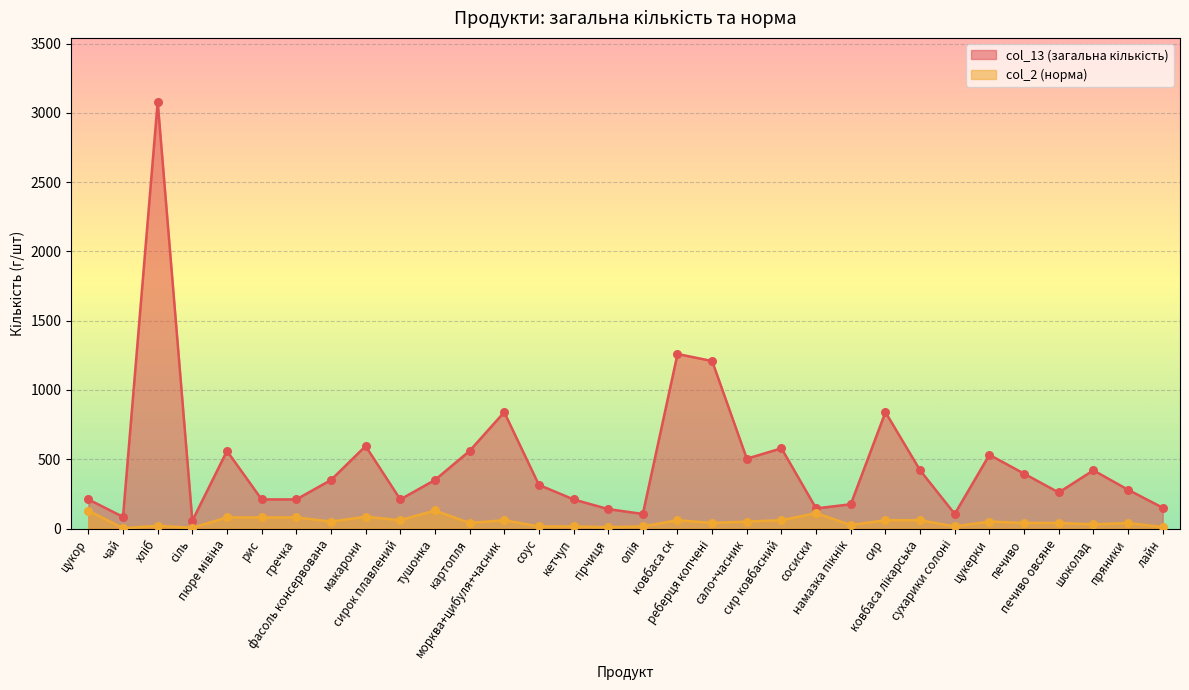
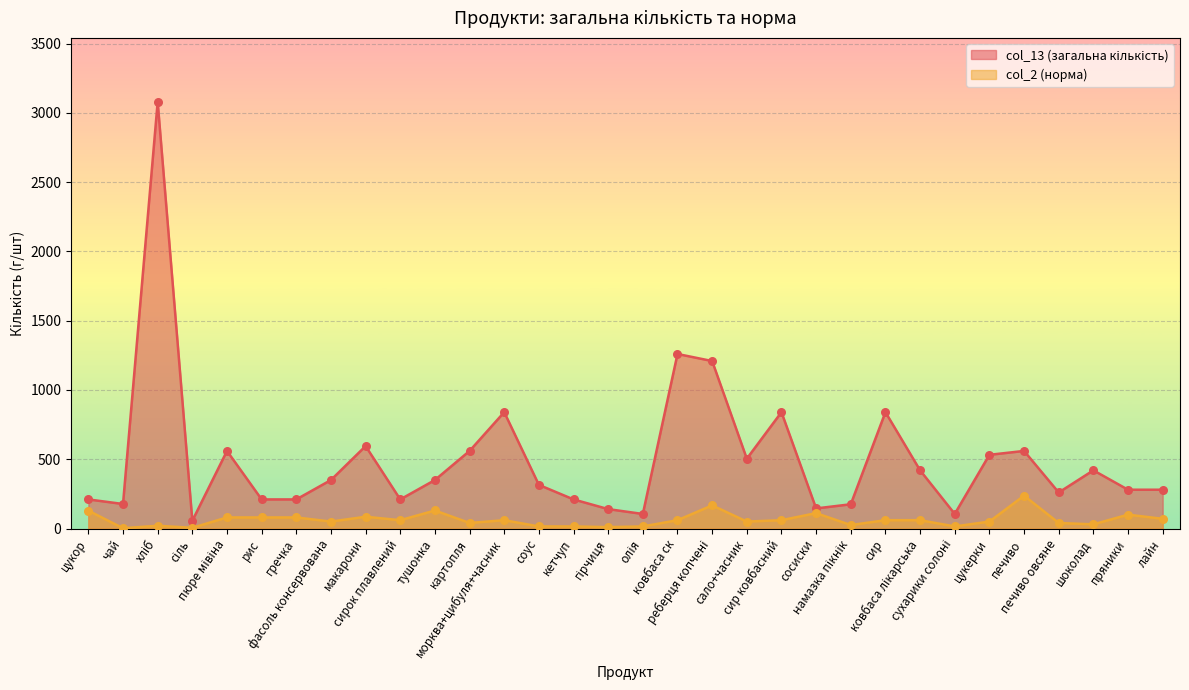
  {
    "col_13 (загальна кількість)": {
      "цукор": 210,
-     "чай": 80,
+     "чай": 180,
      "хліб": 3080,
      "сіль": 60,
      "пюре мівіна": 560,
      "рис": 210,
      "гречка": 210,
      "фасоль консервована": 350,
      "макарони": 600,
      "сирок плавлений": 210,
      "тушонка": 350,
      "картопля": 560,
      "морква+цибуля+часник": 840,
      "соус": 320,
      "кетчуп": 210,
      "гірчиця": 140,
      "олія": 110,
      "ковбаса ск": 1260,
      "реберця копчені": 1210,
      "сало+часник": 500,
-     "сир ковбасний": 580,
+     "сир ковбасний": 840,
      "сосиски": 150,
      "намазка пікнік": 180,
      "сир": 840,
      "ковбаса лікарська": 420,
      "сухарики солоні": 110,
      "цукерки": 530,
-     "печиво": 400,
+     "печиво": 560,
      "печиво овсяне": 260,
      "шоколад": 420,
      "пряники": 280,
-     "лайн": 150
+     "лайн": 280
    },
    "col_2 (норма)": {
      "цукор": 130,
      "чай": 0,
      "хліб": 20,
      "сіль": 10,
      "пюре мівіна": 80,
      "рис": 80,
      "гречка": 80,
      "фасоль консервована": 50,
      "макарони": 90,
      "сирок плавлений": 60,
      "тушонка": 130,
      "картопля": 40,
      "морква+цибуля+часник": 60,
      "соус": 20,
      "кетчуп": 20,
      "гірчиця": 10,
      "олія": 20,
      "ковбаса ск": 60,
-     "реберця копчені": 40,
+     "реберця копчені": 170,
      "сало+часник": 50,
      "сир ковбасний": 60,
      "сосиски": 110,
      "намазка пікнік": 30,
      "сир": 60,
      "ковбаса лікарська": 60,
      "сухарики солоні": 20,
      "цукерки": 50,
-     "печиво": 40,
+     "печиво": 240,
      "печиво овсяне": 40,
      "шоколад": 30,
-     "пряники": 40,
-     "лайн": 10
+     "пряники": 100,
+     "лайн": 70
    }
  }
